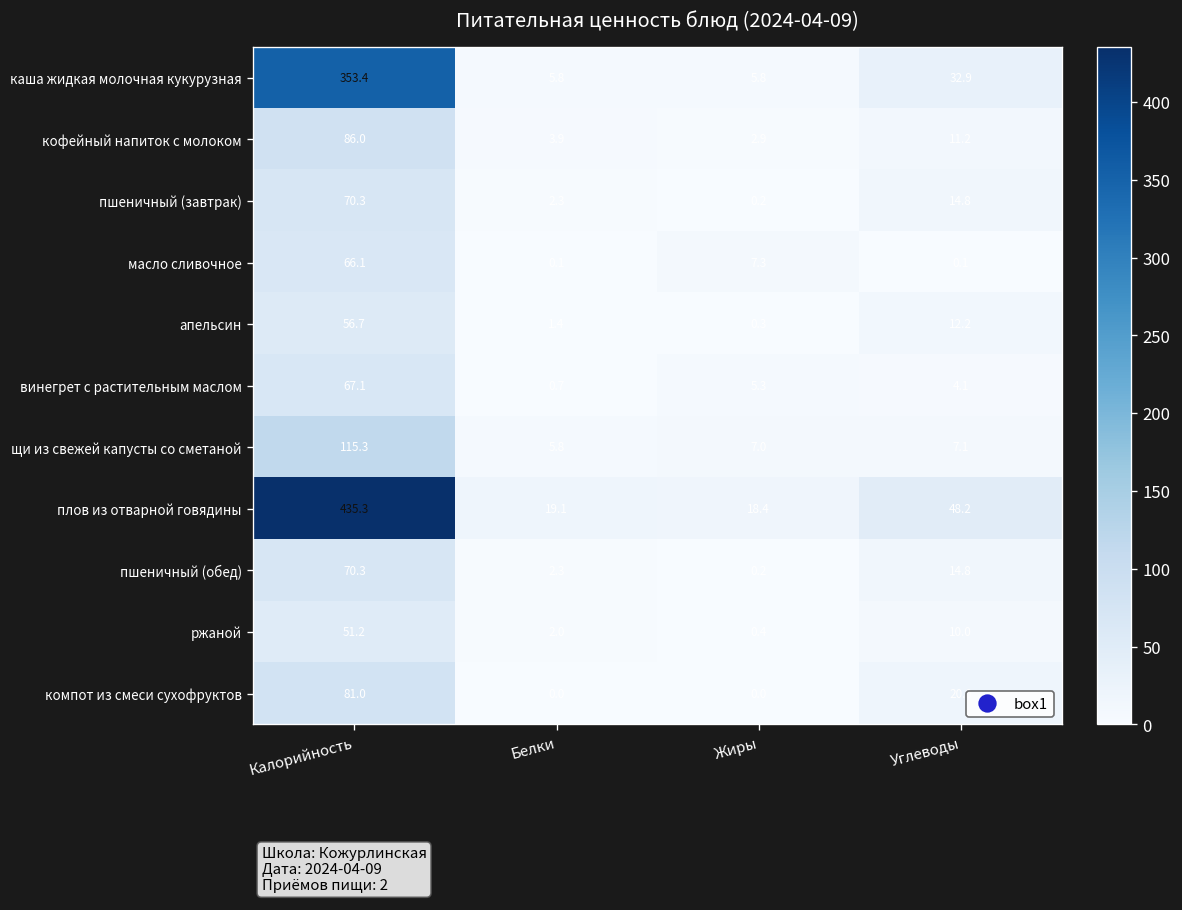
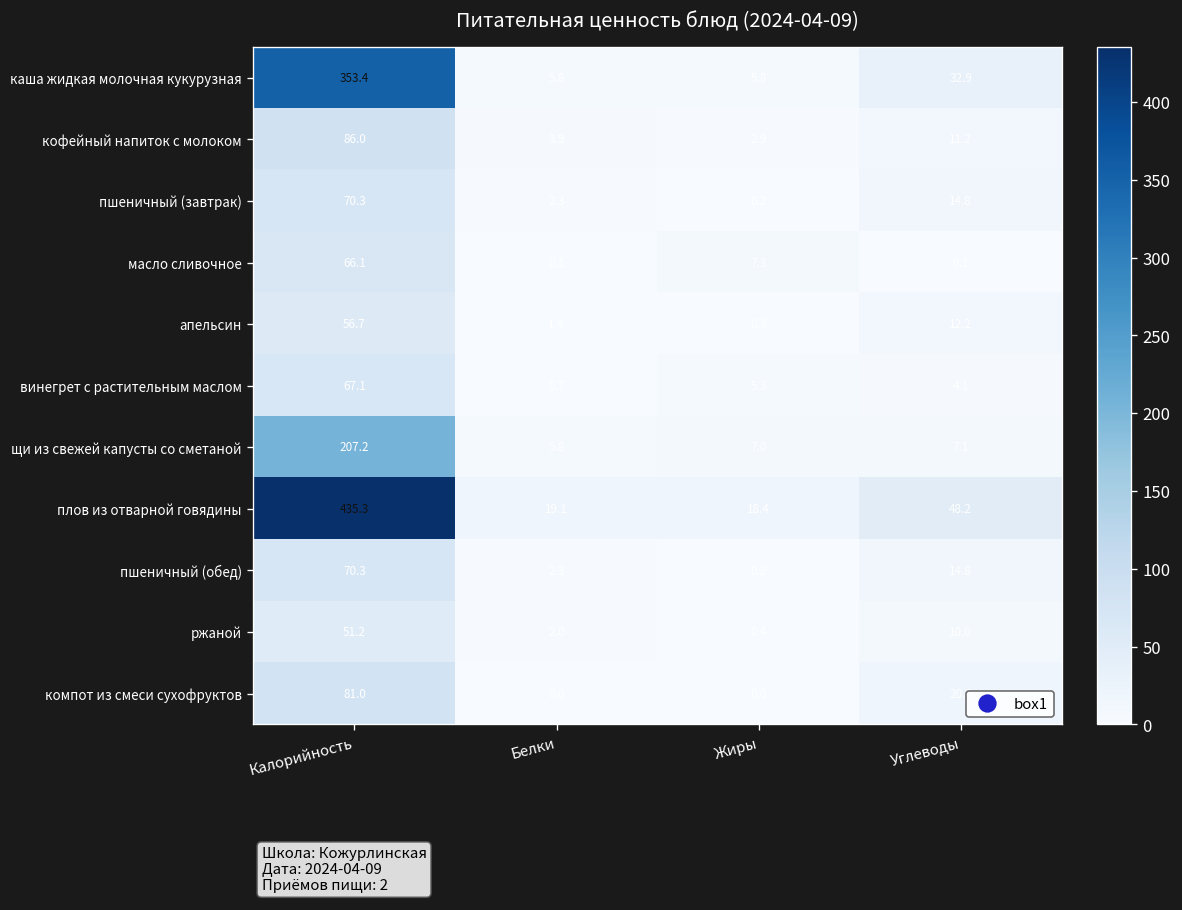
  {
    "каша жидкая молочная кукурузная": {
      "Калорийность": 353.4
    },
    "щи из свежей капусты со сметаной": {
-     "Калорийность": 115.3
+     "Калорийность": 207.2
    },
    "плов из отварной говядины": {
      "Калорийность": 435.3
    }
  }
